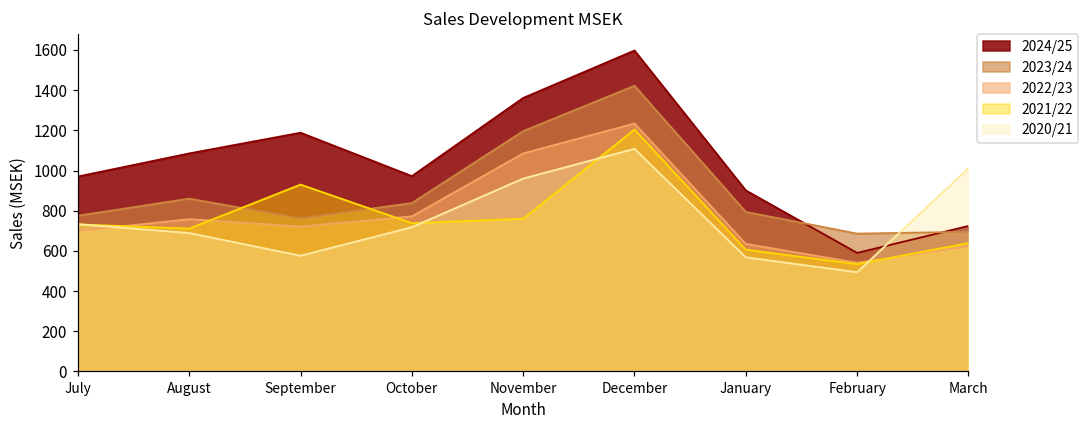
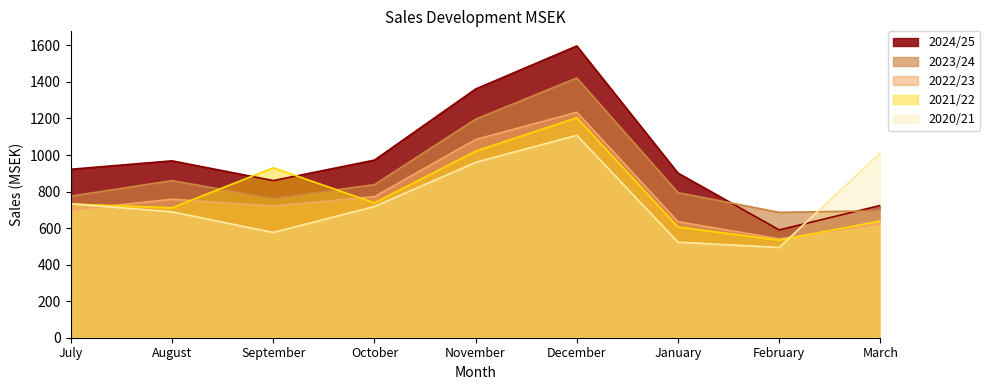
  {
    "2024/25": {
-     "July": 970,
-     "August": 1090,
-     "September": 1190,
+     "July": 920,
+     "August": 970,
+     "September": 860,
      "October": 970,
      "November": 1360,
      "December": 1600,
      "January": 900,
      "February": 590,
      "March": 720
    },
    "2021/22": {
      "August": 710,
      "September": 930,
      "October": 740,
-     "November": 760,
+     "November": 1020,
      "December": 1200,
      "January": 610,
      "March": 640
    },
    "2020/21": {
      "August": 690,
      "September": 580,
      "October": 720,
      "November": 960,
      "December": 1110,
-     "January": 570,
+     "January": 520,
      "February": 490,
      "March": 1010
    }
  }
